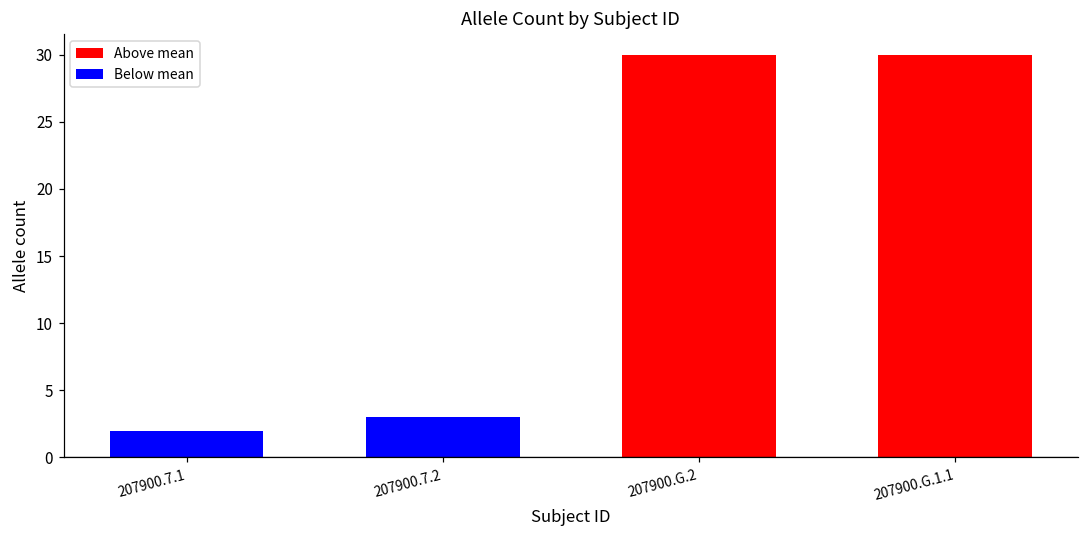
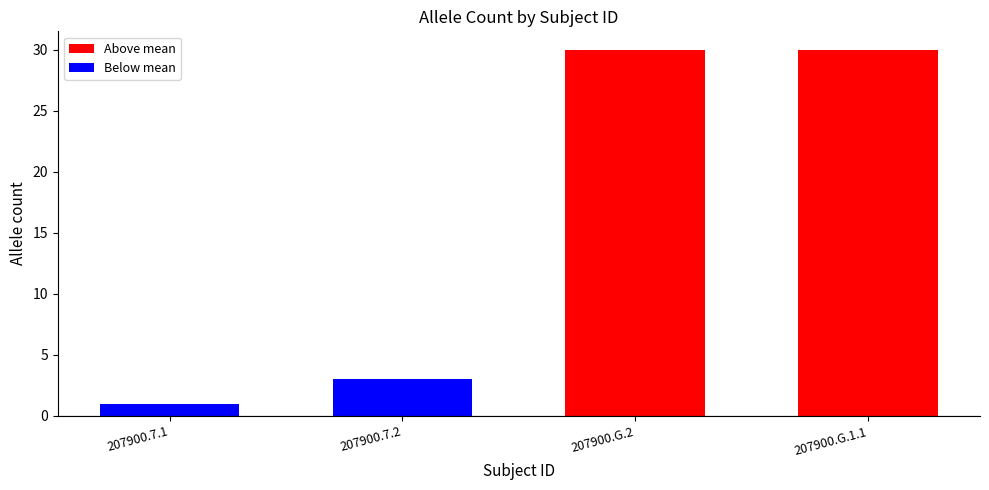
  {
-   "207900.7.1": 2,
+   "207900.7.1": 1,
    "207900.7.2": 3,
    "207900.G.2": 30,
    "207900.G.1.1": 30
  }
